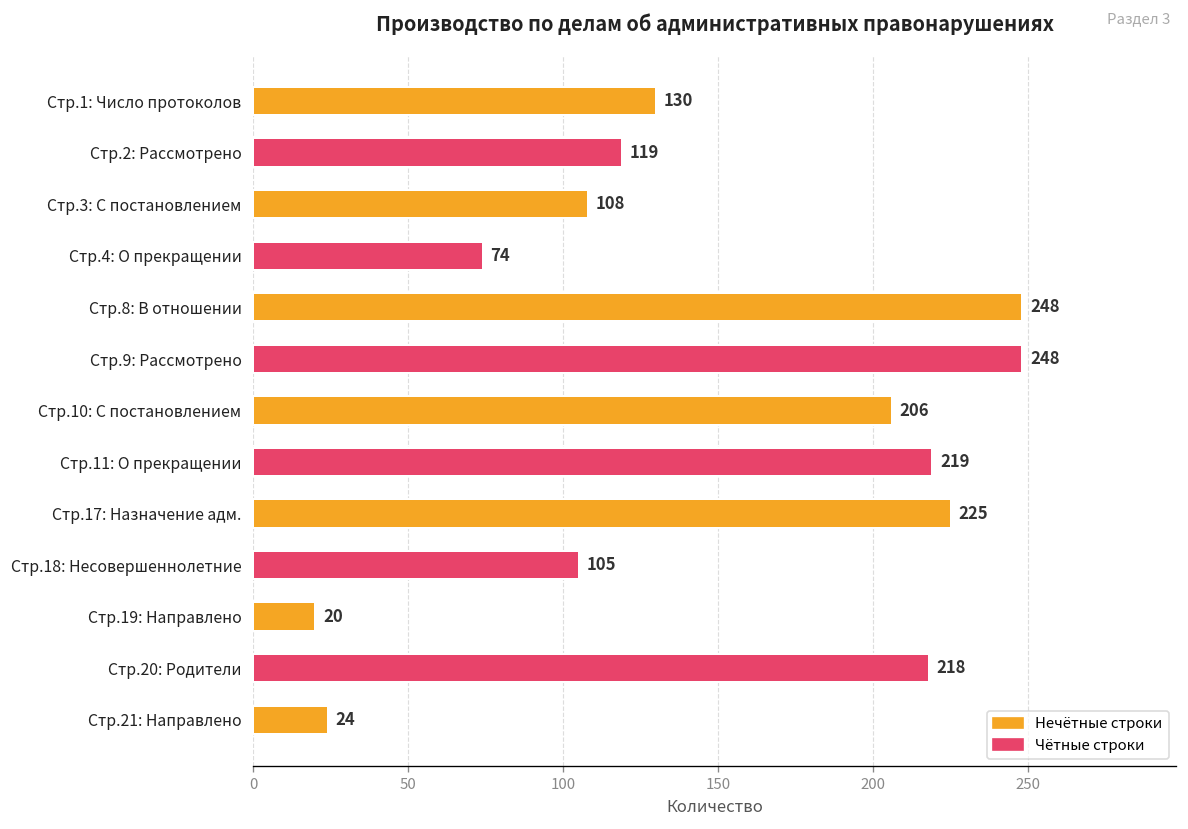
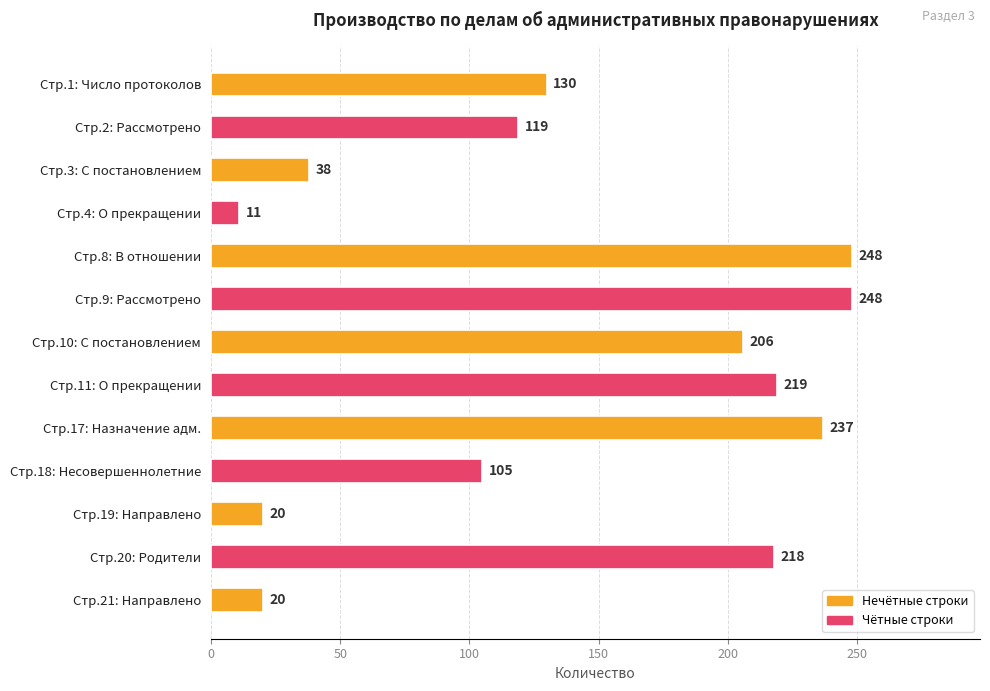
  {
    "Стр.1: Число протоколов": 130,
    "Стр.2: Рассмотрено": 119,
-   "Стр.3: С постановлением": 108,
-   "Стр.4: О прекращении": 74,
+   "Стр.3: С постановлением": 38,
+   "Стр.4: О прекращении": 11,
    "Стр.8: В отношении": 248,
    "Стр.9: Рассмотрено": 248,
    "Стр.10: С постановлением": 206,
    "Стр.11: О прекращении": 219,
-   "Стр.17: Назначение адм.": 225,
+   "Стр.17: Назначение адм.": 237,
    "Стр.18: Несовершеннолетние": 105,
    "Стр.19: Направлено": 20,
    "Стр.20: Родители": 218,
-   "Стр.21: Направлено": 24
+   "Стр.21: Направлено": 20
  }
